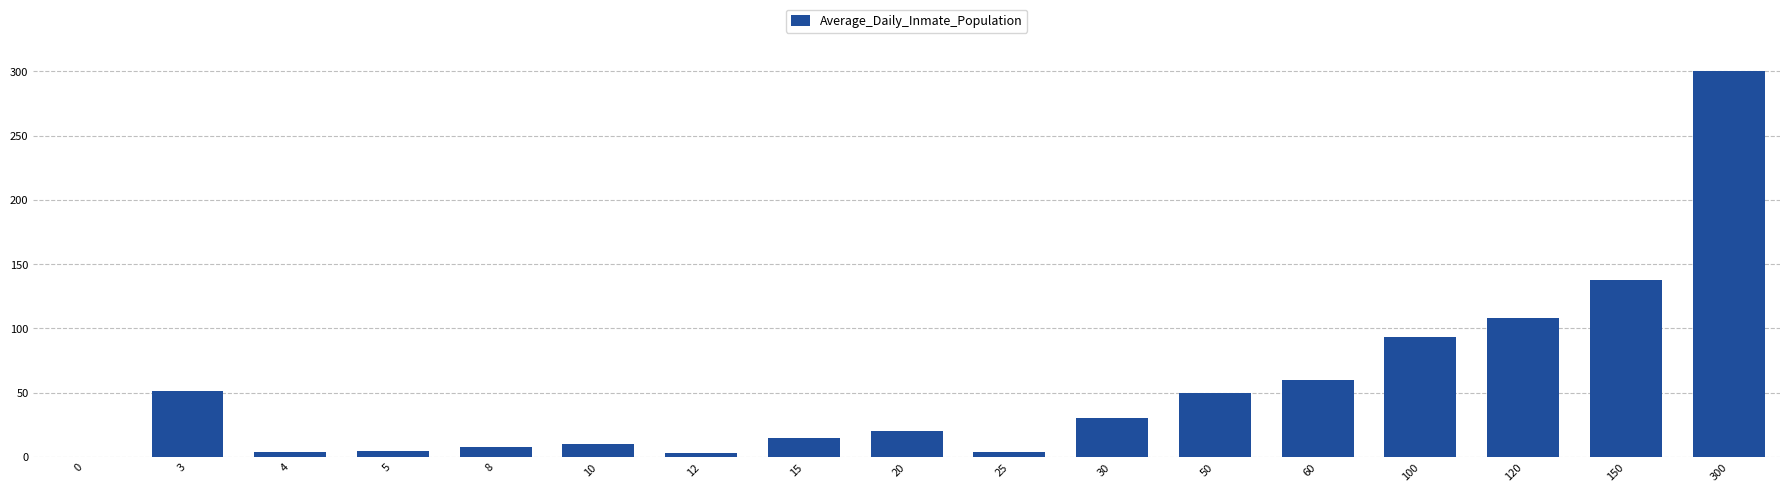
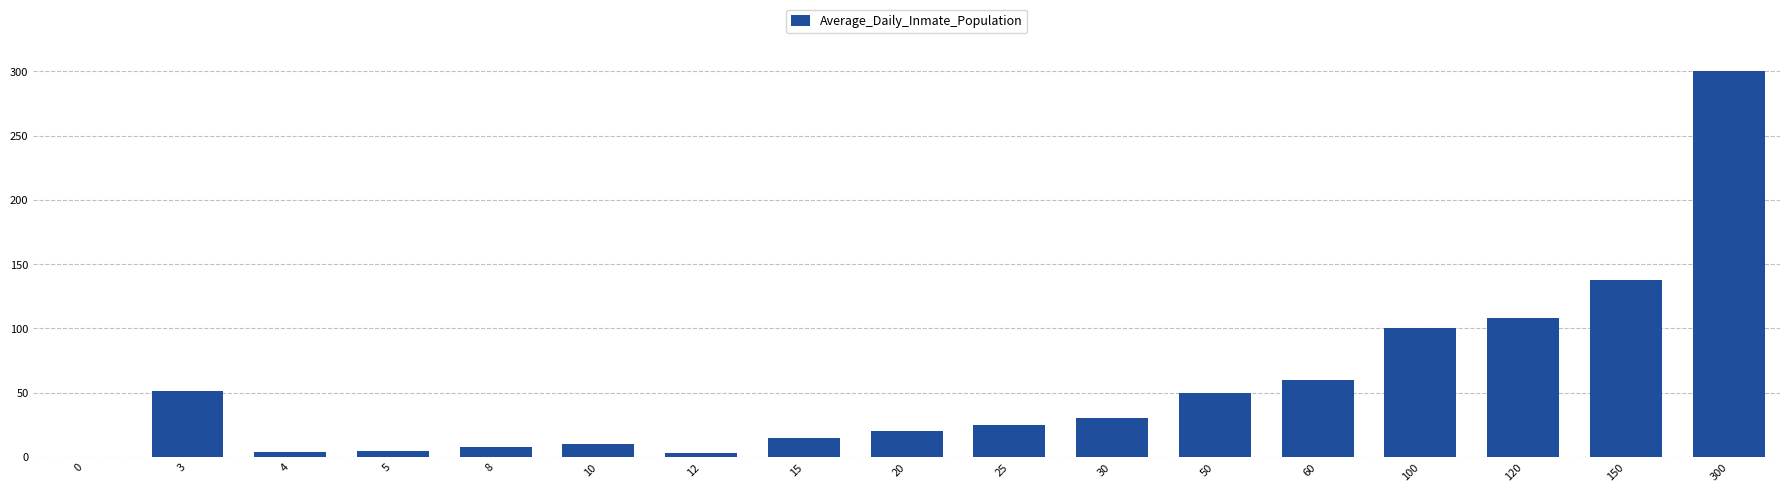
  {
    "0": 0,
    "3": 51,
    "4": 4,
    "5": 5,
    "8": 8,
    "10": 10,
    "12": 3,
    "15": 15,
    "20": 20,
-   "25": 4,
+   "25": 25,
    "30": 30,
    "50": 50,
    "60": 60,
-   "100": 93,
+   "100": 100,
    "120": 108,
    "150": 138,
    "300": 300
  }
